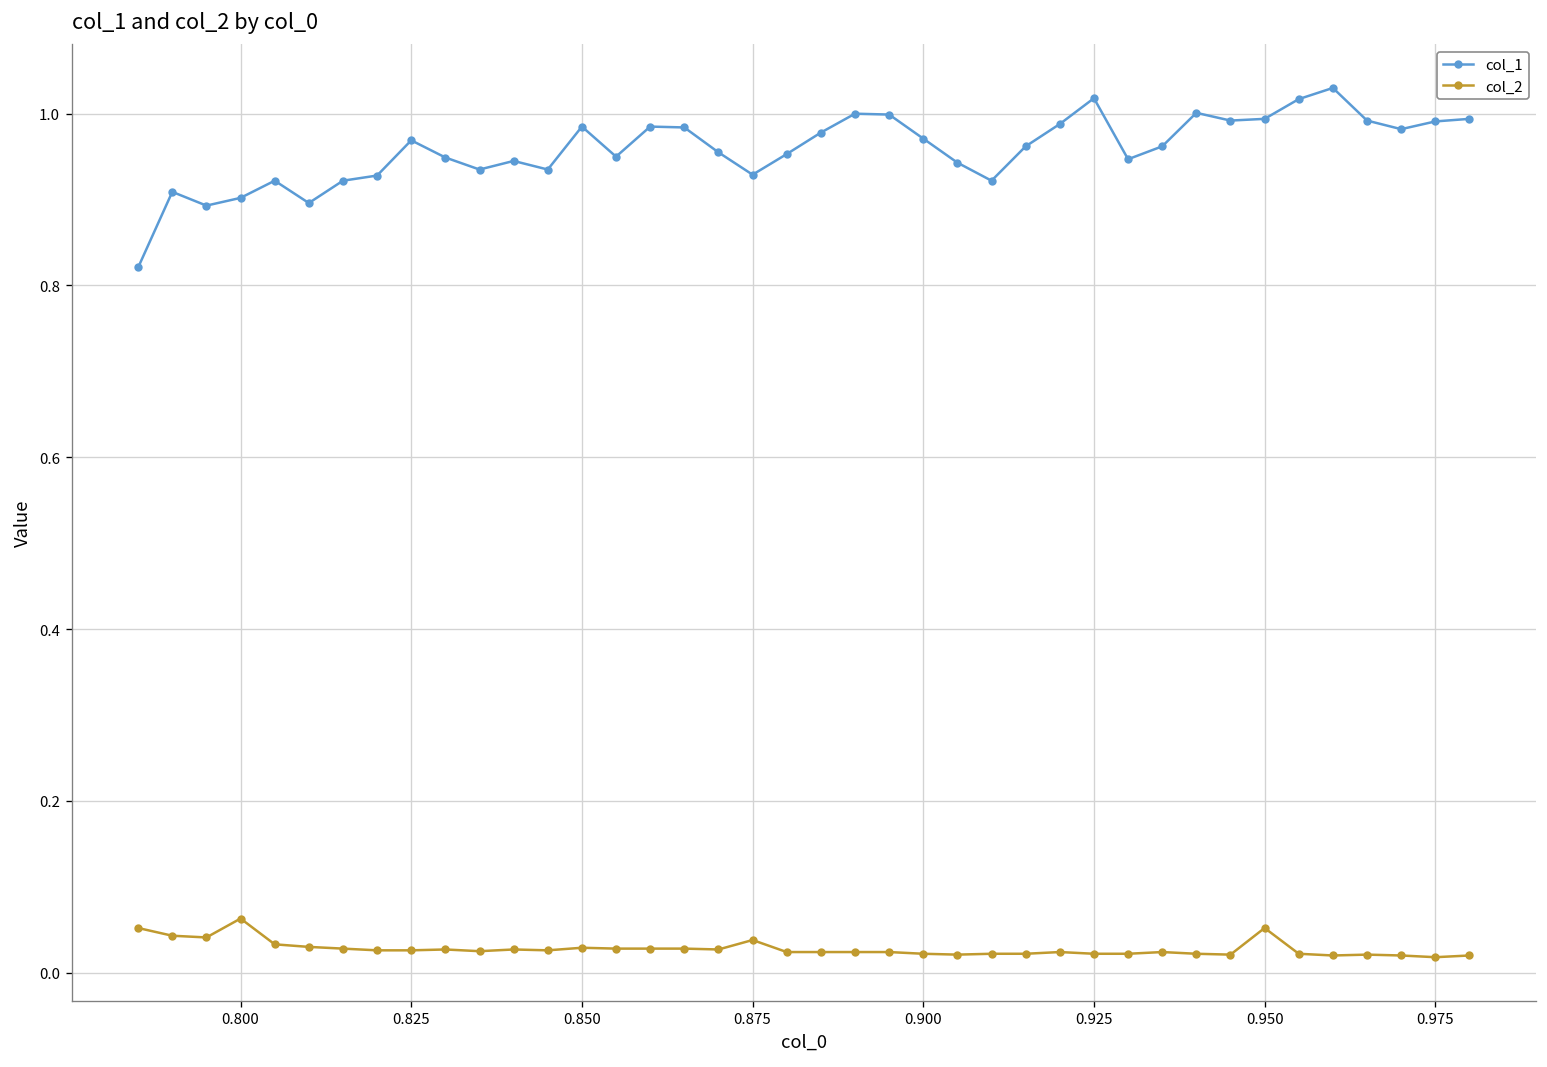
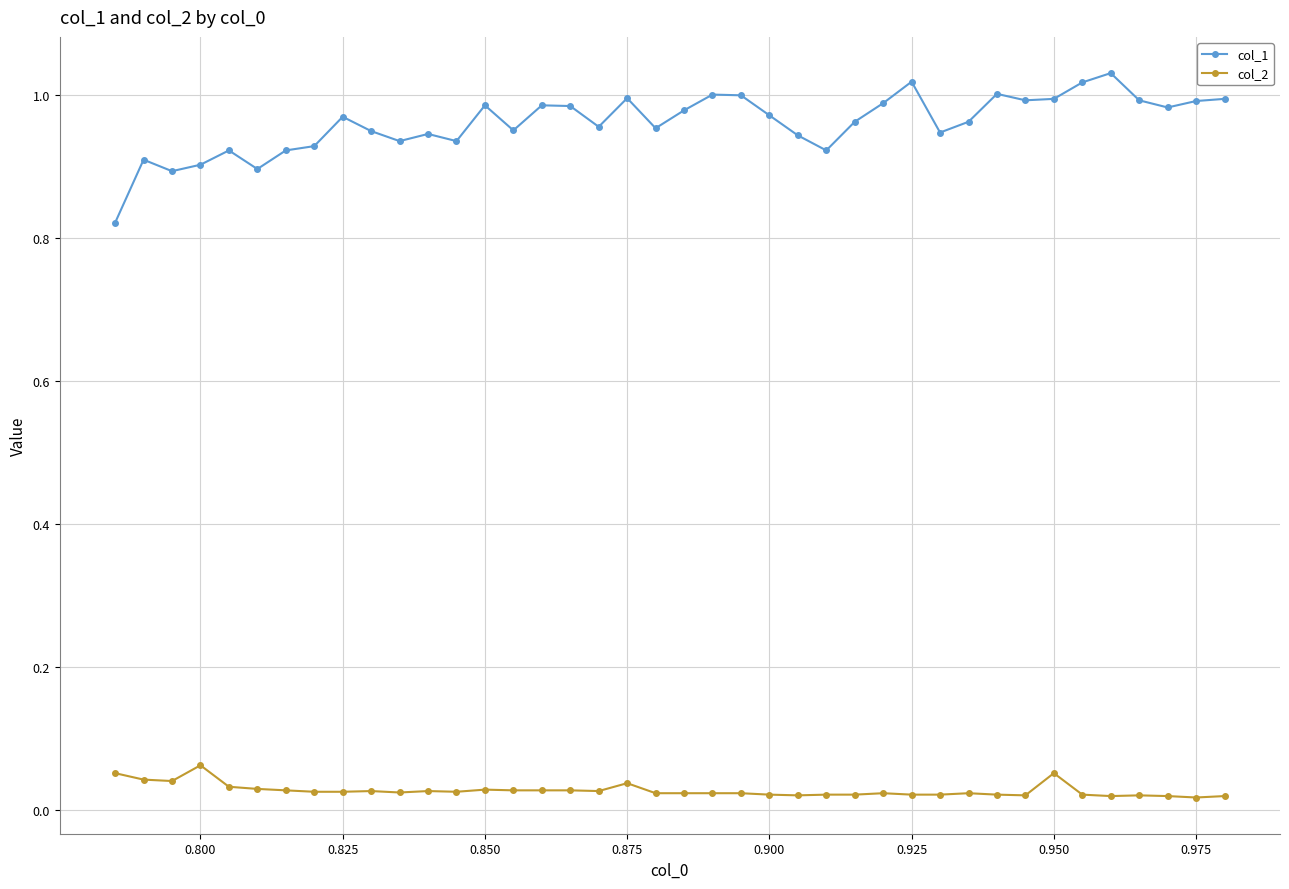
  {
    "col_1": {
      "0.800": 0.90,
      "0.825": 0.97,
      "0.850": 0.99,
-     "0.875": 0.93,
+     "0.875": 1.00,
      "0.900": 0.97,
      "0.925": 1.02,
      "0.950": 0.99,
      "0.975": 0.99
    },
    "col_2": {
      "0.800": 0.06,
      "0.825": 0.03,
      "0.850": 0.03,
      "0.875": 0.04,
      "0.900": 0.02,
      "0.925": 0.02,
      "0.950": 0.05,
      "0.975": 0.02
    }
  }
